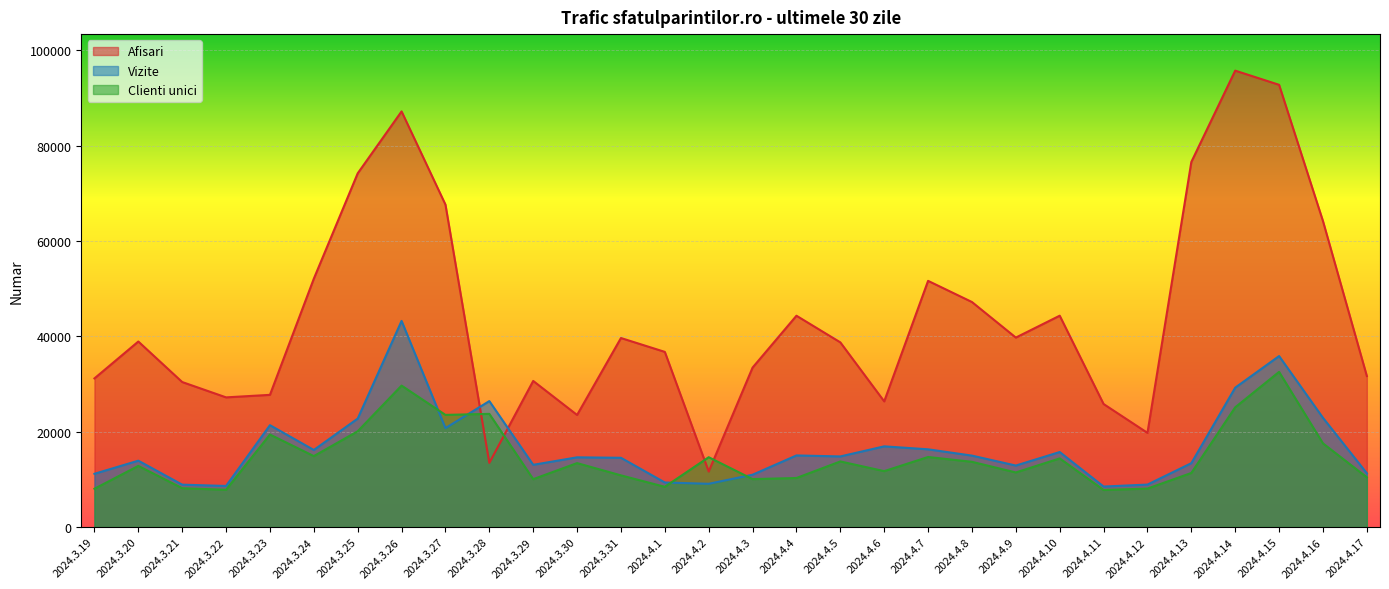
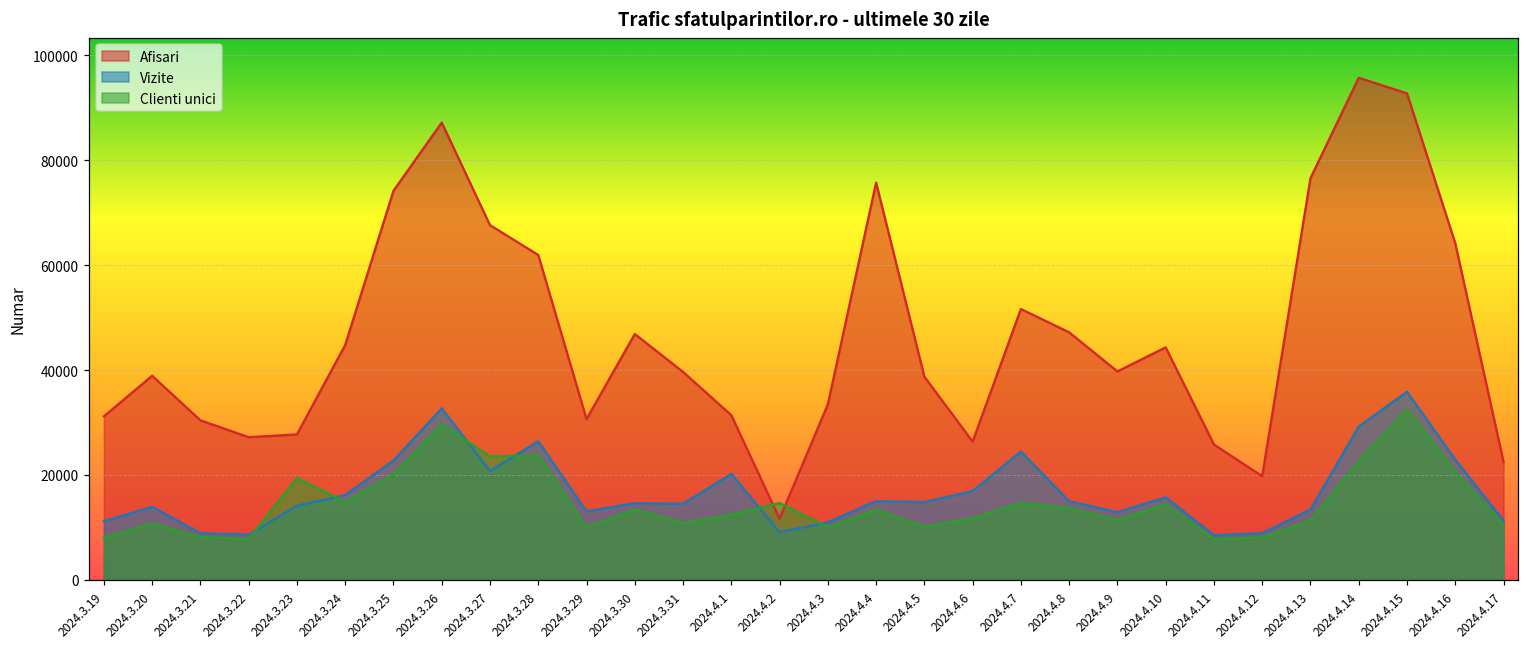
  {
    "Afisari": {
      "2024.3.19": 31000,
      "2024.3.20": 39000,
      "2024.3.21": 30000,
      "2024.3.22": 27000,
      "2024.3.23": 28000,
-     "2024.3.24": 52000,
+     "2024.3.24": 45000,
      "2024.3.25": 74000,
      "2024.3.26": 87000,
      "2024.3.27": 68000,
-     "2024.3.28": 13000,
+     "2024.3.28": 62000,
      "2024.3.29": 31000,
-     "2024.3.30": 24000,
+     "2024.3.30": 47000,
      "2024.3.31": 40000,
-     "2024.4.1": 37000,
+     "2024.4.1": 31000,
      "2024.4.2": 12000,
      "2024.4.3": 33000,
-     "2024.4.4": 44000,
+     "2024.4.4": 76000,
      "2024.4.5": 39000,
      "2024.4.6": 26000,
      "2024.4.7": 52000,
      "2024.4.8": 47000,
      "2024.4.9": 40000,
      "2024.4.10": 44000,
      "2024.4.11": 26000,
      "2024.4.12": 20000,
      "2024.4.13": 77000,
      "2024.4.14": 96000,
      "2024.4.15": 93000,
      "2024.4.16": 64000,
-     "2024.4.17": 32000
+     "2024.4.17": 22000
    },
    "Vizite": {
      "2024.3.19": 11000,
      "2024.3.20": 14000,
      "2024.3.21": 9000,
      "2024.3.22": 9000,
-     "2024.3.23": 21000,
+     "2024.3.23": 14000,
      "2024.3.24": 16000,
      "2024.3.25": 23000,
-     "2024.3.26": 43000,
+     "2024.3.26": 33000,
      "2024.3.27": 21000,
      "2024.3.28": 26000,
      "2024.3.29": 13000,
      "2024.3.30": 15000,
      "2024.3.31": 15000,
-     "2024.4.1": 9000,
+     "2024.4.1": 20000,
      "2024.4.2": 9000,
      "2024.4.3": 11000,
      "2024.4.4": 15000,
      "2024.4.5": 15000,
      "2024.4.6": 17000,
-     "2024.4.7": 16000,
+     "2024.4.7": 24000,
      "2024.4.8": 15000,
      "2024.4.9": 13000,
      "2024.4.10": 16000,
      "2024.4.11": 8000,
      "2024.4.12": 9000,
      "2024.4.13": 13000,
      "2024.4.14": 29000,
      "2024.4.15": 36000,
      "2024.4.16": 23000,
      "2024.4.17": 11000
    },
    "Clienti unici": {
      "2024.3.19": 8000,
-     "2024.3.20": 13000,
+     "2024.3.20": 11000,
      "2024.3.21": 8000,
      "2024.3.22": 8000,
      "2024.3.23": 19000,
      "2024.3.24": 15000,
      "2024.3.25": 20000,
      "2024.3.26": 30000,
      "2024.3.27": 24000,
      "2024.3.28": 24000,
      "2024.3.29": 10000,
      "2024.3.30": 13000,
      "2024.3.31": 11000,
-     "2024.4.1": 8000,
+     "2024.4.1": 12000,
      "2024.4.2": 15000,
      "2024.4.3": 10000,
-     "2024.4.4": 10000,
-     "2024.4.5": 14000,
+     "2024.4.4": 13000,
+     "2024.4.5": 10000,
      "2024.4.6": 12000,
      "2024.4.7": 15000,
      "2024.4.8": 14000,
      "2024.4.9": 11000,
      "2024.4.10": 14000,
      "2024.4.11": 8000,
      "2024.4.12": 8000,
      "2024.4.13": 11000,
-     "2024.4.14": 25000,
+     "2024.4.14": 23000,
      "2024.4.15": 33000,
-     "2024.4.16": 18000,
+     "2024.4.16": 21000,
      "2024.4.17": 10000
    }
  }
